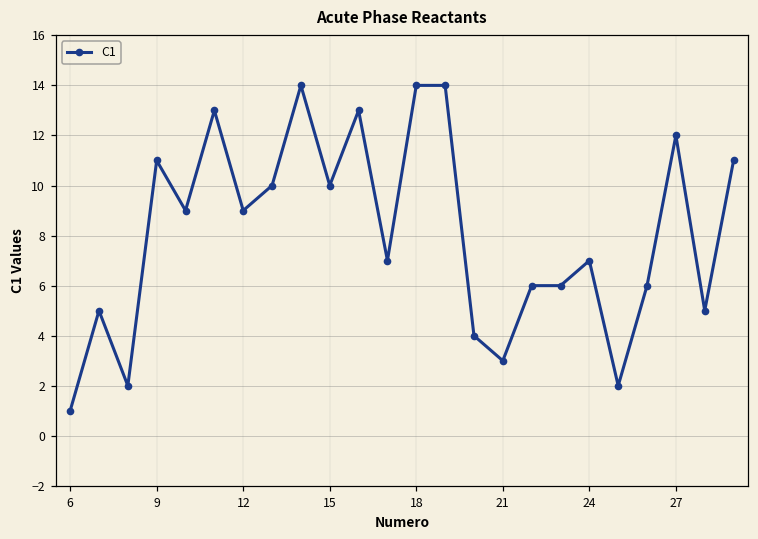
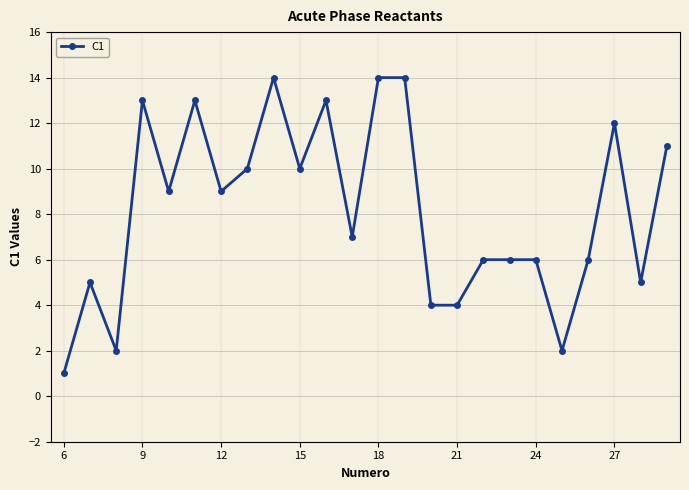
  {
    "6": 1,
-   "9": 11,
+   "9": 13,
    "12": 9,
    "15": 10,
    "18": 14,
-   "21": 3,
-   "24": 7,
+   "21": 4,
+   "24": 6,
    "27": 12
  }
